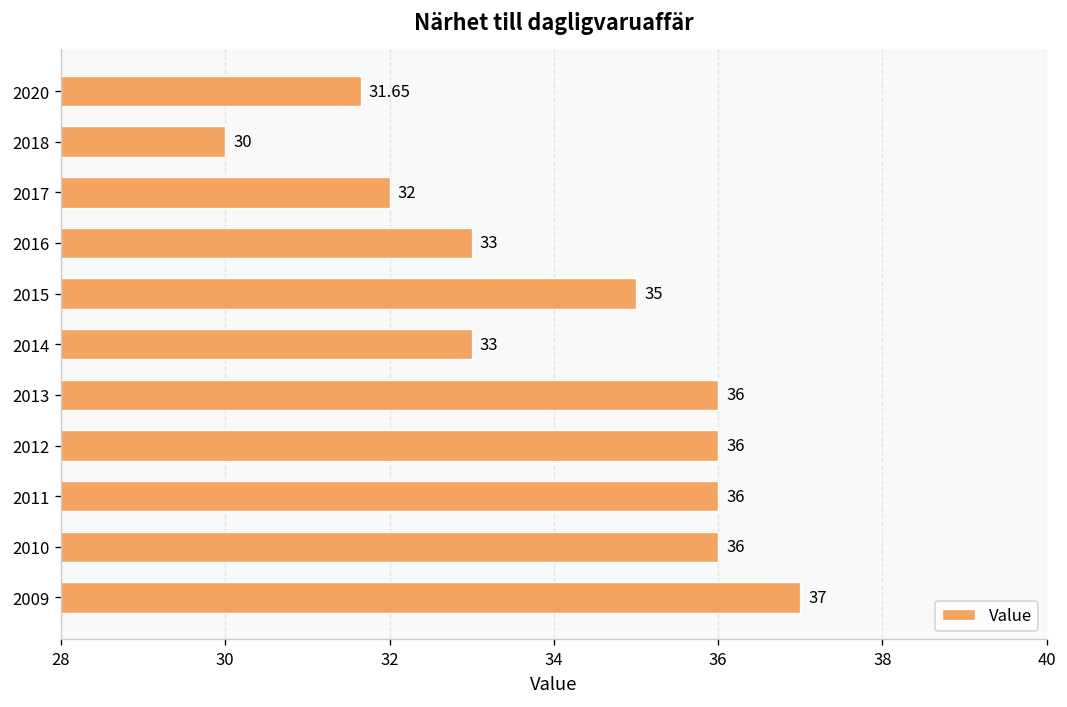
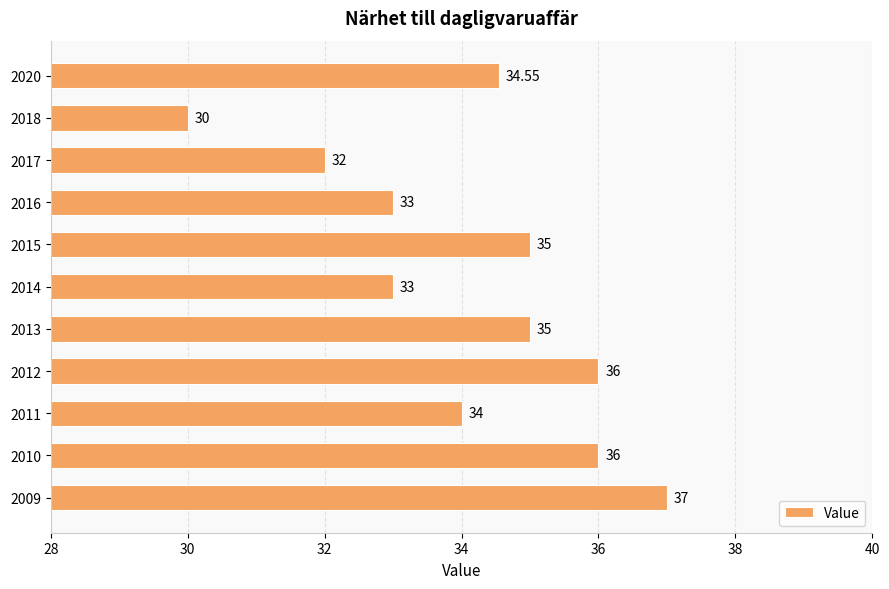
  {
-   "2020": 31.65,
+   "2020": 34.55,
    "2018": 30,
    "2017": 32,
    "2016": 33,
    "2015": 35,
    "2014": 33,
-   "2013": 36,
+   "2013": 35,
    "2012": 36,
-   "2011": 36,
+   "2011": 34,
    "2010": 36,
    "2009": 37
  }
